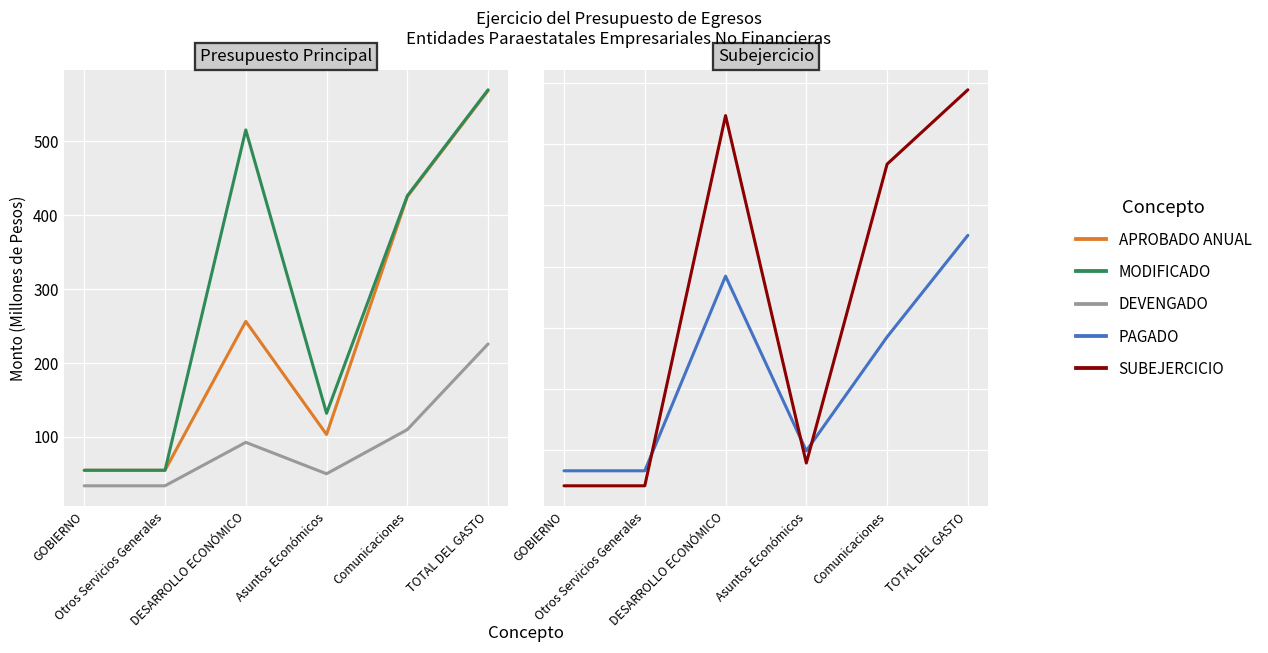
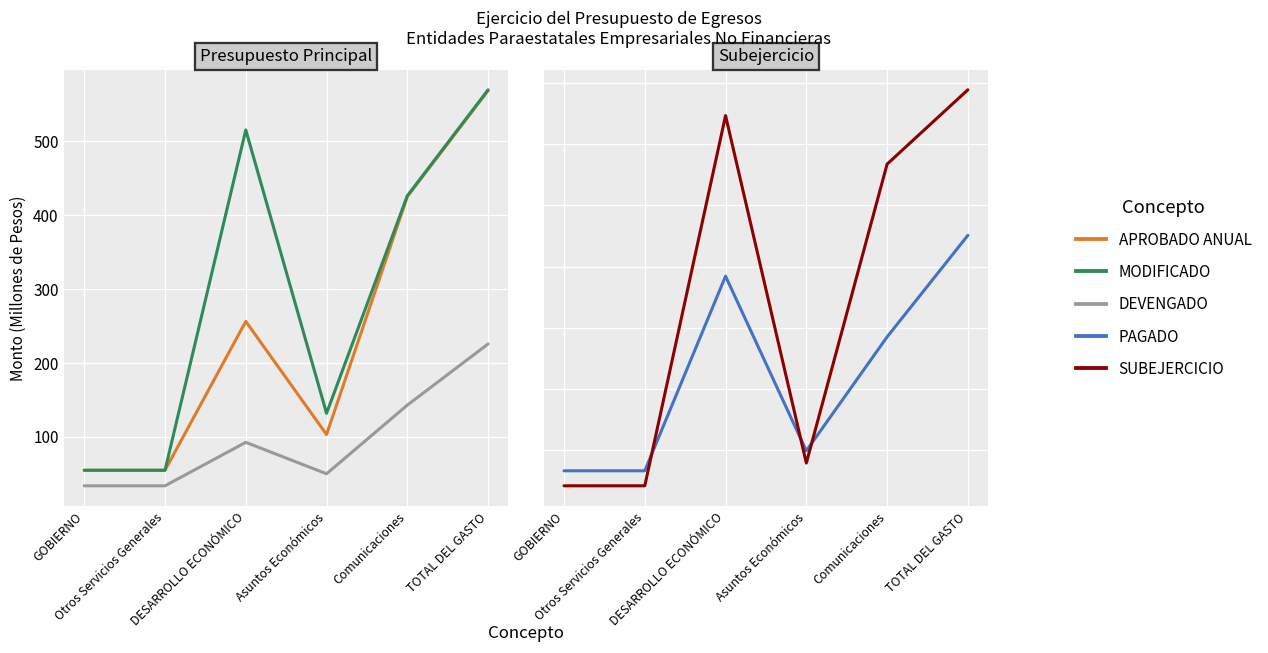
  {
    "Presupuesto Principal": {
      "APROBADO ANUAL": {
        "DESARROLLO ECONÓMICO": 260,
        "Asuntos Económicos": 100
      },
      "MODIFICADO": {
        "DESARROLLO ECONÓMICO": 520,
        "Asuntos Económicos": 130
      },
      "DEVENGADO": {
        "GOBIERNO": 30,
        "Otros Servicios Generales": 30,
        "DESARROLLO ECONÓMICO": 90,
        "Asuntos Económicos": 50,
-       "Comunicaciones": 110,
+       "Comunicaciones": 140,
        "TOTAL DEL GASTO": 230
      }
    }
  }
